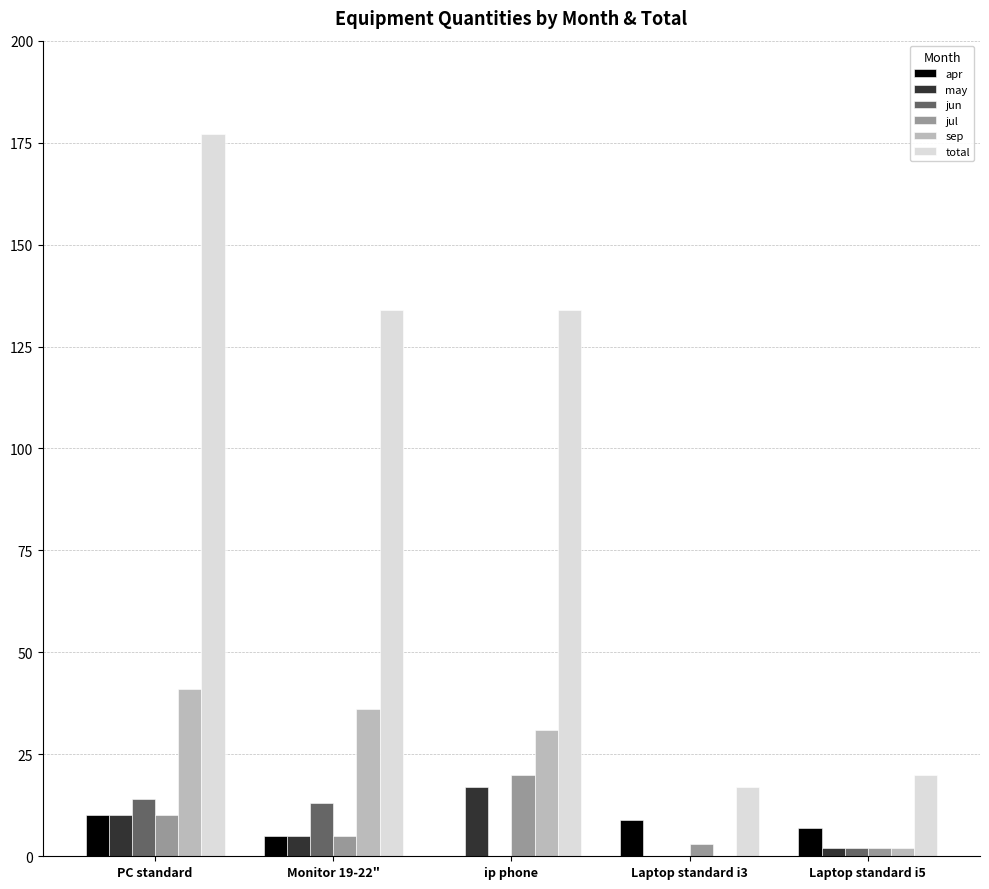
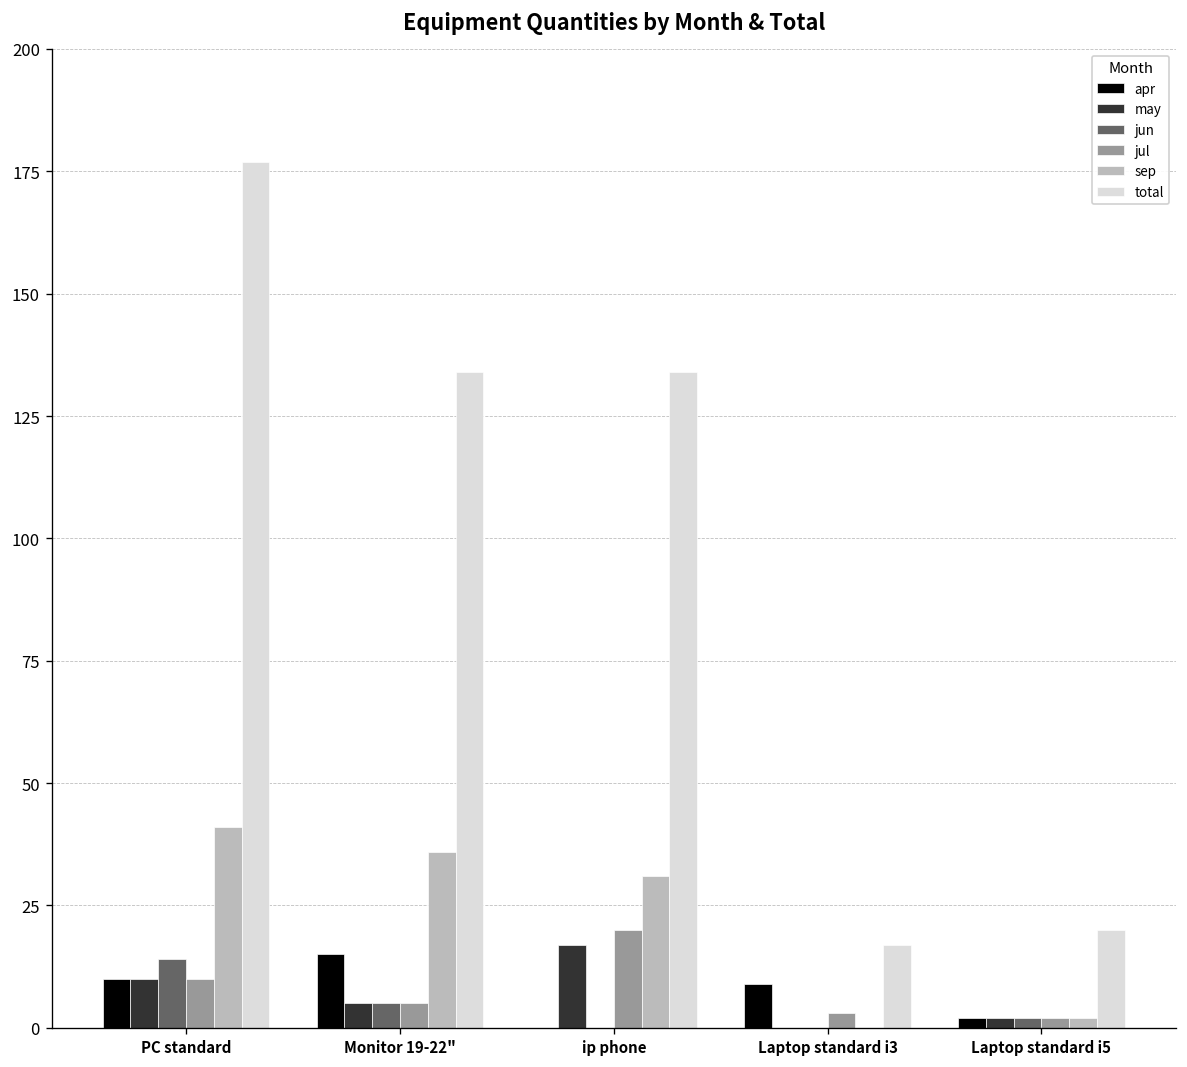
  {
    "apr": {
      "PC standard": 10,
-     "Monitor 19-22\"": 5,
+     "Monitor 19-22\"": 15,
      "ip phone": 0,
      "Laptop standard i3": 9,
-     "Laptop standard i5": 7
+     "Laptop standard i5": 2
    },
    "may": {
      "PC standard": 10,
      "Monitor 19-22\"": 5,
      "ip phone": 17,
      "Laptop standard i3": 0,
      "Laptop standard i5": 2
    },
    "jun": {
      "PC standard": 14,
-     "Monitor 19-22\"": 13,
+     "Monitor 19-22\"": 5,
      "ip phone": 0,
      "Laptop standard i3": 0,
      "Laptop standard i5": 2
    }
  }
